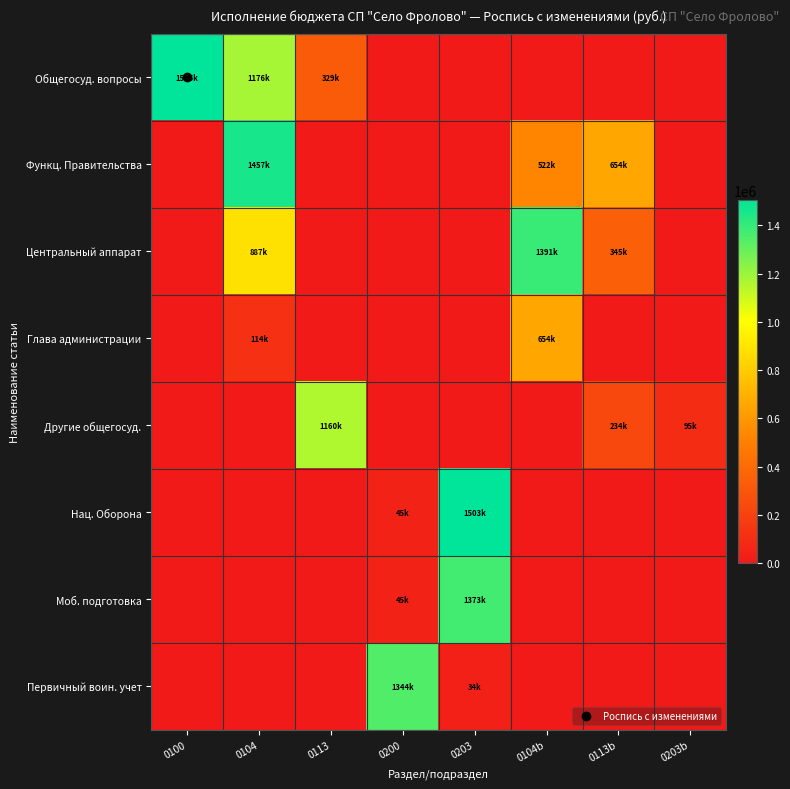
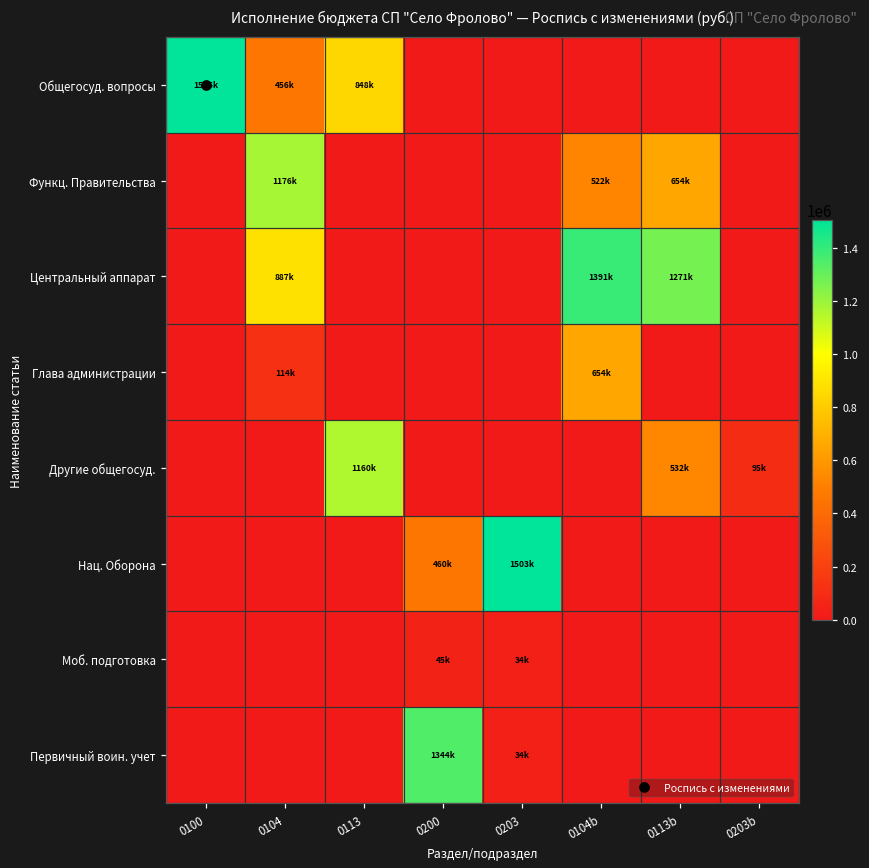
  {
    "Общегосуд. вопросы": {
-     "0104": "1176k",
-     "0113": "329k"
+     "0104": "456k",
+     "0113": "848k"
    },
    "Функц. Правительства": {
-     "0104": "1457k",
+     "0104": "1176k",
      "0104b": "522k",
      "0113b": "654k"
    },
    "Центральный аппарат": {
      "0104": "887k",
      "0104b": "1391k",
-     "0113b": "345k"
+     "0113b": "1271k"
    },
    "Глава администрации": {
      "0104": "114k",
      "0104b": "654k"
    },
    "Другие общегосуд.": {
      "0113": "1160k",
-     "0113b": "234k",
+     "0113b": "532k",
      "0203b": "95k"
    },
    "Нац. Оборона": {
-     "0200": "45k",
+     "0200": "460k",
      "0203": "1503k"
    },
    "Моб. подготовка": {
      "0200": "45k",
-     "0203": "1373k"
+     "0203": "34k"
    },
    "Первичный воин. учет": {
      "0200": "1344k",
      "0203": "34k"
    }
  }
